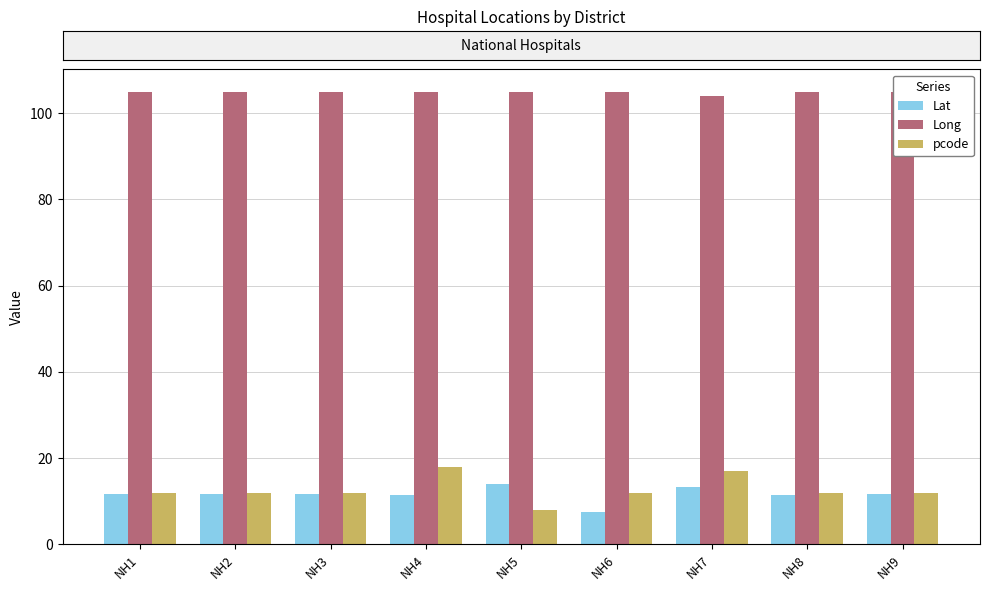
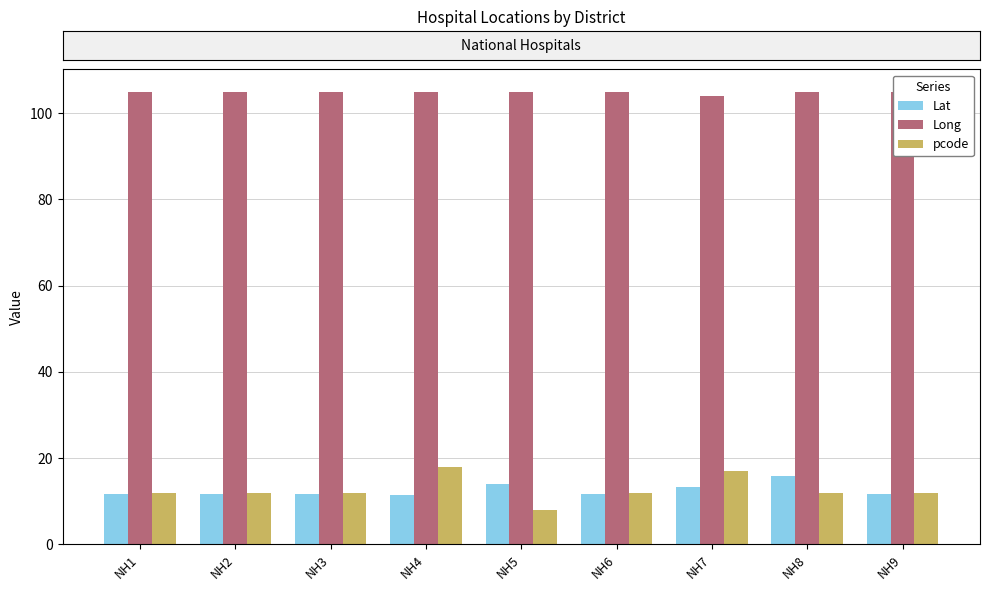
  {
    "Lat": {
      "NH1": 12,
      "NH2": 12,
      "NH3": 12,
      "NH4": 12,
      "NH5": 14,
-     "NH6": 8,
+     "NH6": 12,
      "NH7": 13,
-     "NH8": 12,
+     "NH8": 16,
      "NH9": 12
    },
    "Long": {
      "NH1": 105,
      "NH2": 105,
      "NH3": 105,
      "NH4": 105,
      "NH5": 105,
      "NH6": 105,
      "NH7": 104,
      "NH8": 105
    },
    "pcode": {
      "NH1": 12,
      "NH2": 12,
      "NH3": 12,
      "NH4": 18,
      "NH5": 8,
      "NH6": 12,
      "NH7": 17,
      "NH8": 12,
      "NH9": 12
    }
  }
